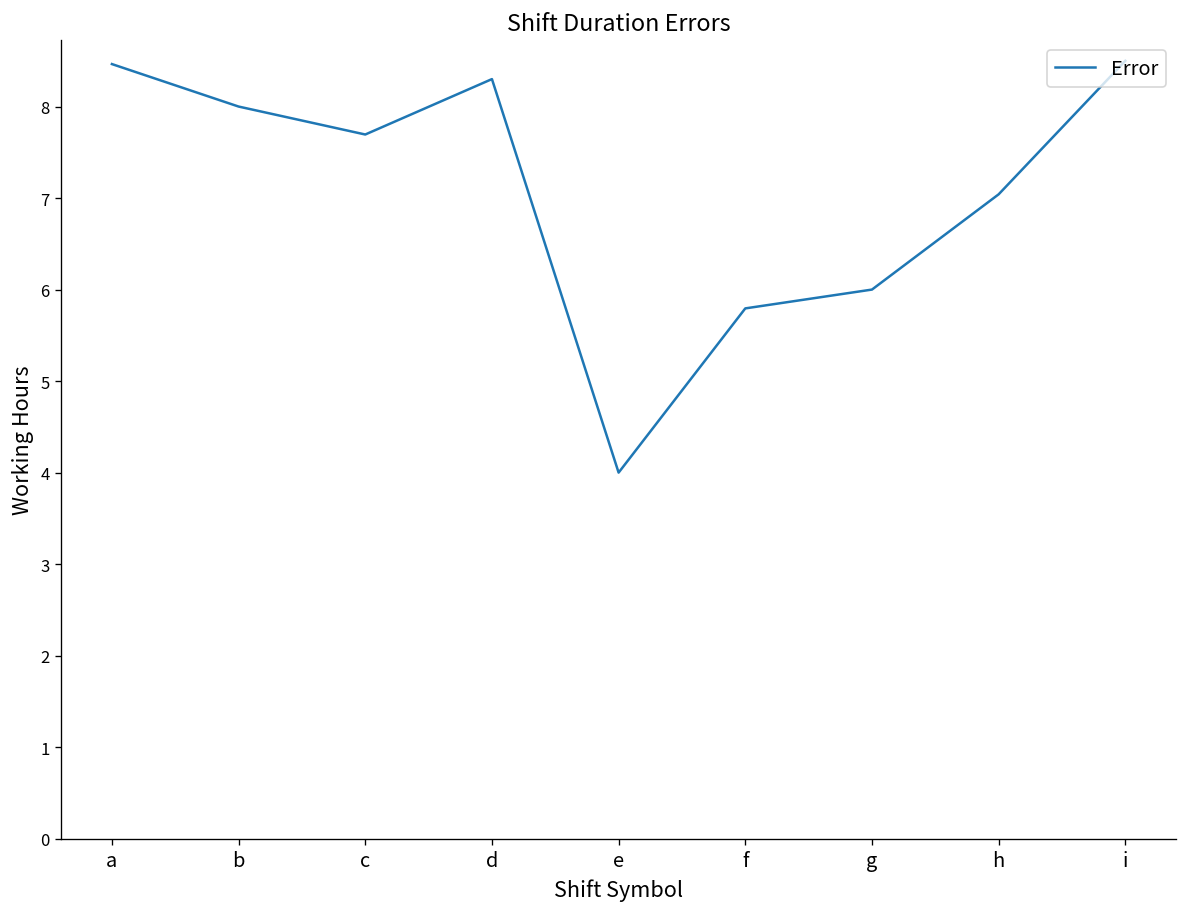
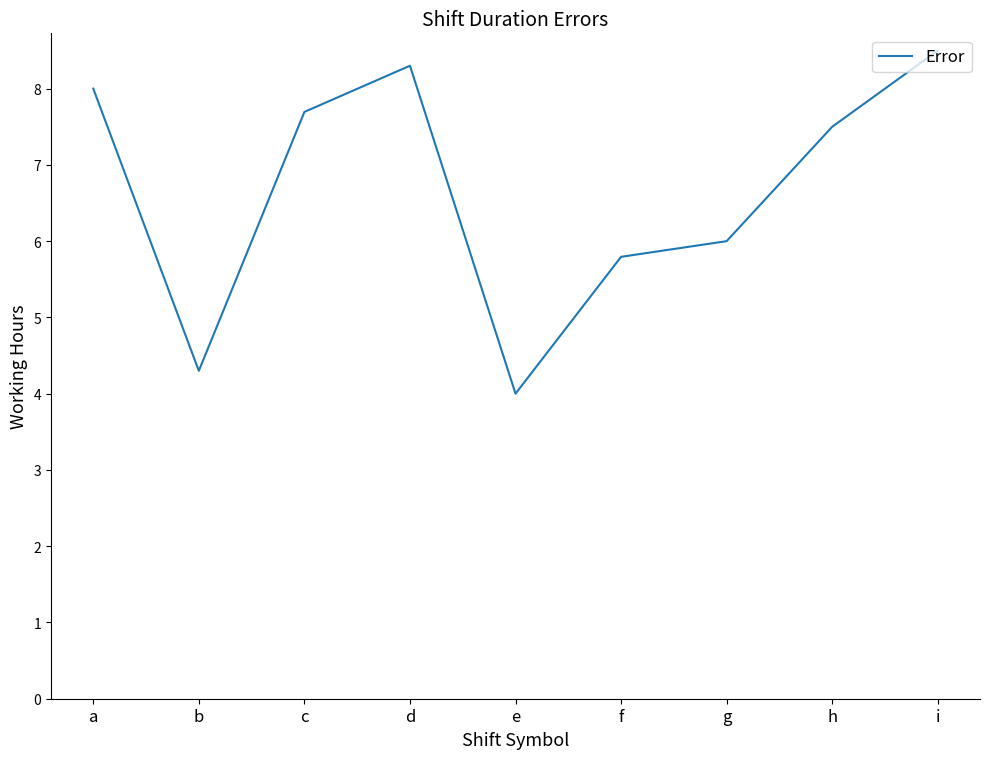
  {
-   "a": 8.5,
-   "b": 8.0,
+   "a": 8.0,
+   "b": 4.3,
    "c": 7.7,
    "d": 8.3,
    "e": 4.0,
    "f": 5.8,
    "g": 6.0,
-   "h": 7.0
+   "h": 7.5
  }
